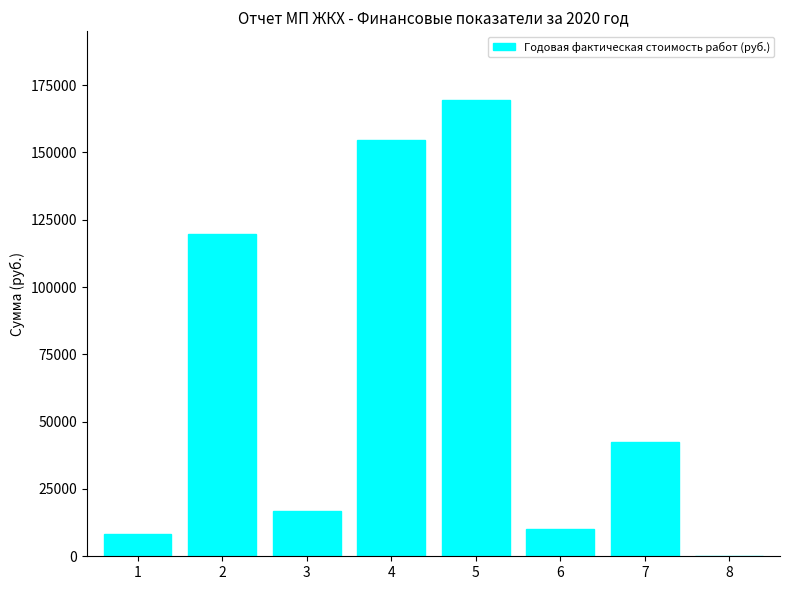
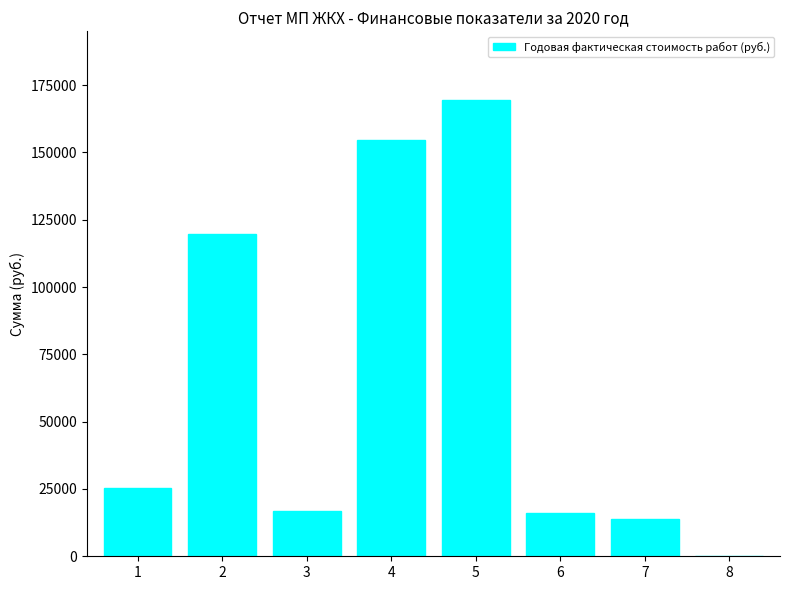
  {
-   "1": 8000,
+   "1": 25000,
    "2": 120000,
    "3": 17000,
    "4": 155000,
    "5": 170000,
-   "6": 10000,
-   "7": 43000,
+   "6": 16000,
+   "7": 14000,
    "8": 0
  }
